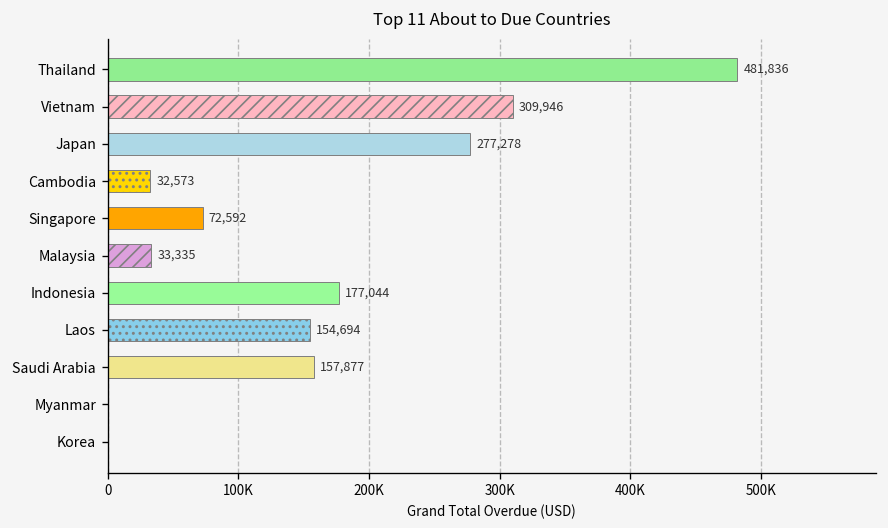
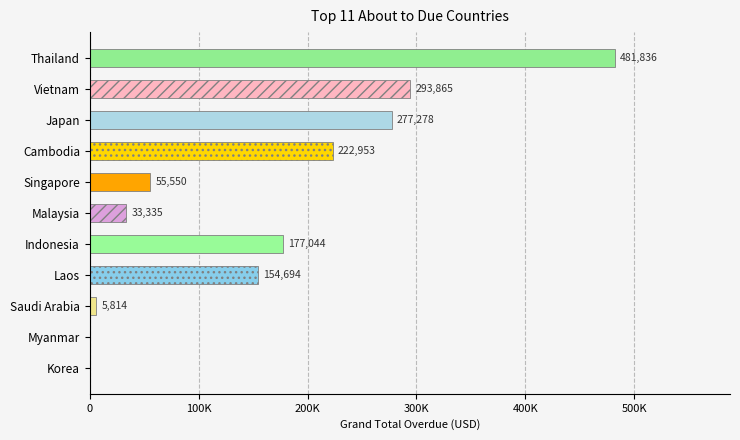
  {
    "Thailand": "481,836",
-   "Vietnam": "309,946",
+   "Vietnam": "293,865",
    "Japan": "277,278",
-   "Cambodia": "32,573",
-   "Singapore": "72,592",
+   "Cambodia": "222,953",
+   "Singapore": "55,550",
    "Malaysia": "33,335",
    "Indonesia": "177,044",
    "Laos": "154,694",
-   "Saudi Arabia": "157,877"
+   "Saudi Arabia": "5,814"
  }
